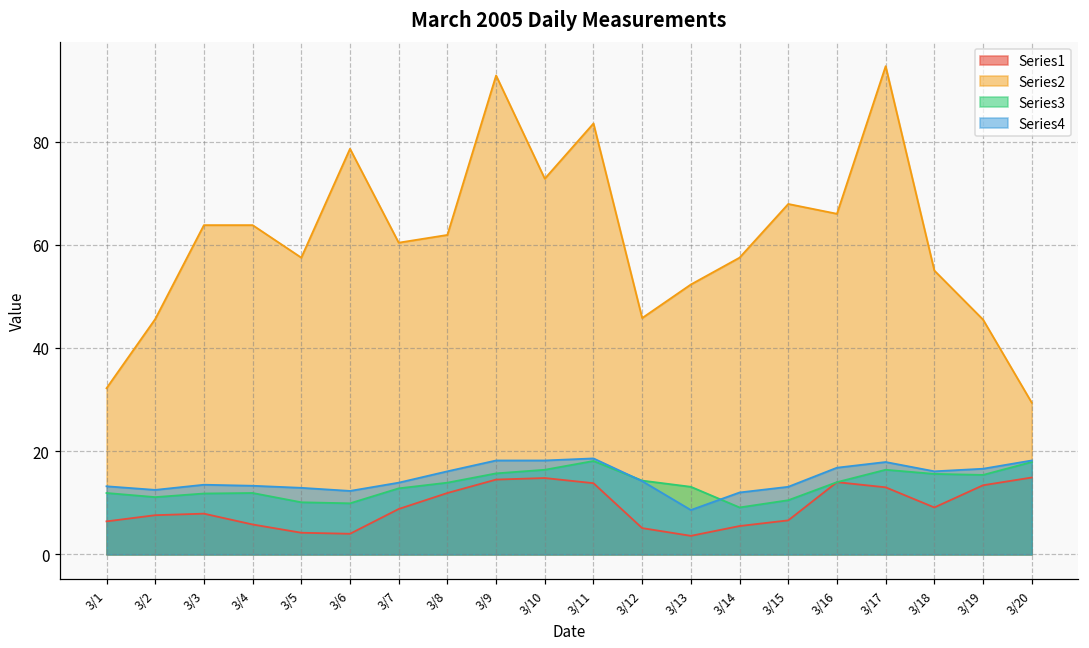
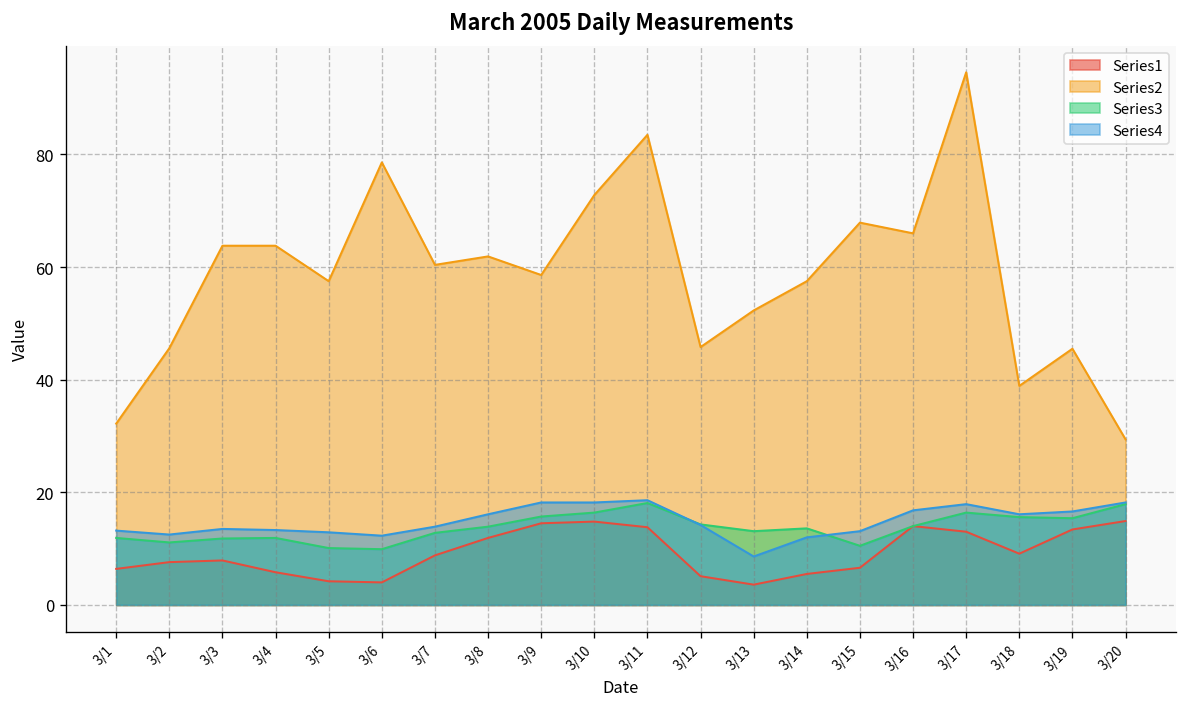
  {
    "Series1": {
      "3/1": 6,
      "3/2": 8,
      "3/3": 8,
      "3/4": 6,
      "3/5": 4,
      "3/6": 4,
      "3/7": 9,
      "3/8": 12,
      "3/9": 15,
      "3/10": 15,
      "3/11": 14,
      "3/12": 5,
      "3/13": 4,
      "3/14": 6,
      "3/15": 7,
      "3/17": 13,
      "3/18": 9,
      "3/19": 13,
      "3/20": 15
    },
    "Series2": {
      "3/1": 32,
      "3/2": 46,
      "3/3": 64,
      "3/4": 64,
      "3/5": 58,
      "3/6": 79,
      "3/7": 60,
      "3/8": 62,
-     "3/9": 93,
+     "3/9": 59,
      "3/10": 73,
      "3/11": 84,
      "3/12": 46,
      "3/13": 52,
      "3/14": 58,
      "3/15": 68,
      "3/16": 66,
      "3/17": 95,
-     "3/18": 55,
+     "3/18": 39,
      "3/19": 46,
      "3/20": 29
    },
    "Series3": {
      "3/1": 12,
      "3/2": 11,
      "3/3": 12,
      "3/4": 12,
      "3/5": 10,
      "3/6": 10,
      "3/7": 13,
      "3/8": 14,
      "3/9": 16,
      "3/10": 16,
      "3/13": 13,
-     "3/14": 9,
+     "3/14": 14,
      "3/15": 11,
      "3/17": 16,
      "3/19": 15
    },
    "Series4": {
      "3/1": 13,
      "3/2": 13,
      "3/3": 14,
      "3/4": 13,
      "3/5": 13,
      "3/6": 12,
      "3/7": 14,
      "3/8": 16,
      "3/9": 18,
      "3/10": 18,
      "3/13": 9,
      "3/14": 12,
      "3/15": 13,
      "3/16": 17,
      "3/17": 18,
      "3/19": 17
    }
  }
